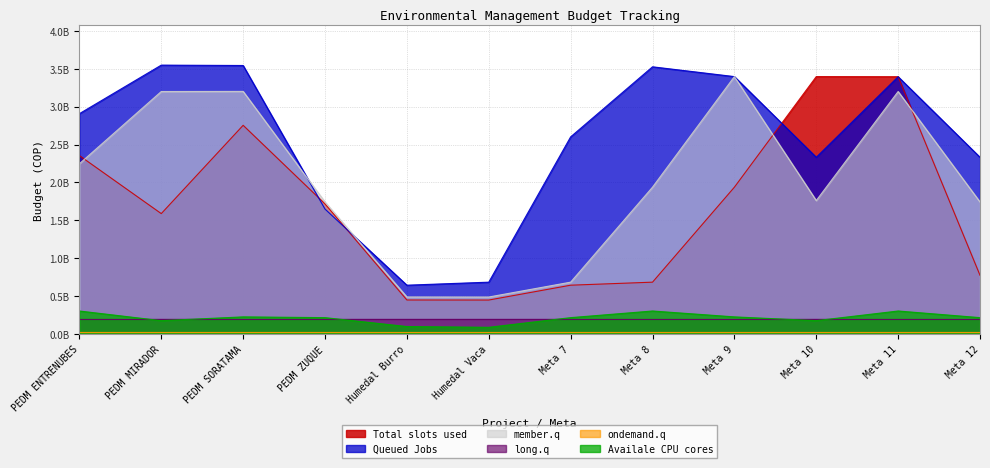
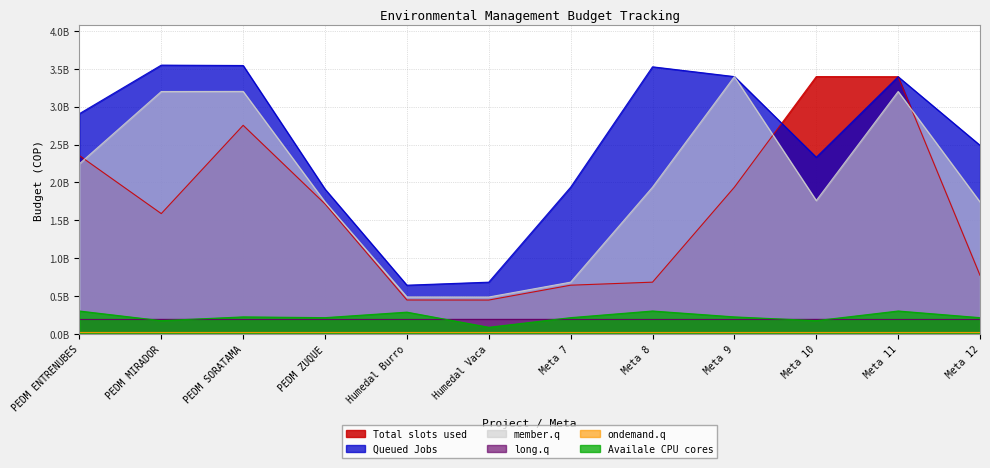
  {
    "Total slots used": {
      "PEDM ENTRENUBES": 2400000000,
      "PEDM MIRADOR": 1600000000,
      "PEDM SORATAMA": 2800000000,
      "Humedal Burro": 400000000,
      "Humedal Vaca": 400000000,
      "Meta 7": 600000000,
      "Meta 8": 700000000,
      "Meta 9": 1900000000,
      "Meta 10": 3400000000,
      "Meta 12": 800000000
    },
    "Queued Jobs": {
      "PEDM ENTRENUBES": 2900000000,
      "PEDM MIRADOR": 3500000000,
      "PEDM SORATAMA": 3500000000,
-     "PEDM ZUQUE": 1600000000,
+     "PEDM ZUQUE": 1900000000,
      "Humedal Burro": 600000000,
      "Humedal Vaca": 700000000,
-     "Meta 7": 2600000000,
+     "Meta 7": 1900000000,
      "Meta 8": 3500000000,
      "Meta 10": 2300000000,
-     "Meta 12": 2300000000
+     "Meta 12": 2500000000
    },
    "member.q": {
      "PEDM ENTRENUBES": 2200000000,
      "PEDM MIRADOR": 3200000000,
      "PEDM SORATAMA": 3200000000,
      "Humedal Burro": 500000000,
      "Humedal Vaca": 500000000,
      "Meta 7": 700000000,
      "Meta 8": 1900000000,
      "Meta 10": 1800000000,
      "Meta 11": 3200000000,
      "Meta 12": 1700000000
    },
    "long.q": {
      "PEDM ENTRENUBES": 200000000,
      "Humedal Burro": 200000000,
      "Humedal Vaca": 200000000,
      "Meta 8": 200000000,
      "Meta 11": 200000000
    },
    "ondemand.q": {
      "PEDM ENTRENUBES": 0,
      "PEDM MIRADOR": 0,
      "PEDM SORATAMA": 0,
      "PEDM ZUQUE": 0,
      "Humedal Burro": 0,
      "Humedal Vaca": 0,
      "Meta 7": 0,
      "Meta 8": 0,
      "Meta 9": 0,
      "Meta 10": 0,
      "Meta 11": 0,
      "Meta 12": 0
    },
    "Availale CPU cores": {
      "PEDM ENTRENUBES": 300000000,
-     "Humedal Burro": 100000000,
+     "Humedal Burro": 300000000,
      "Humedal Vaca": 100000000,
      "Meta 8": 300000000,
      "Meta 11": 300000000
    }
  }
